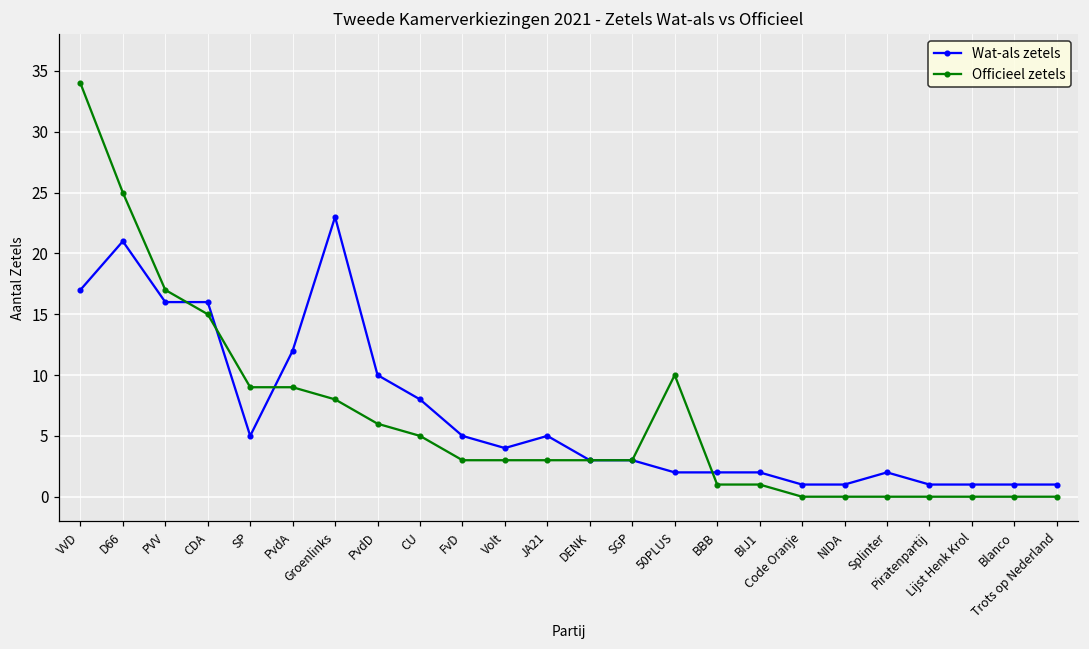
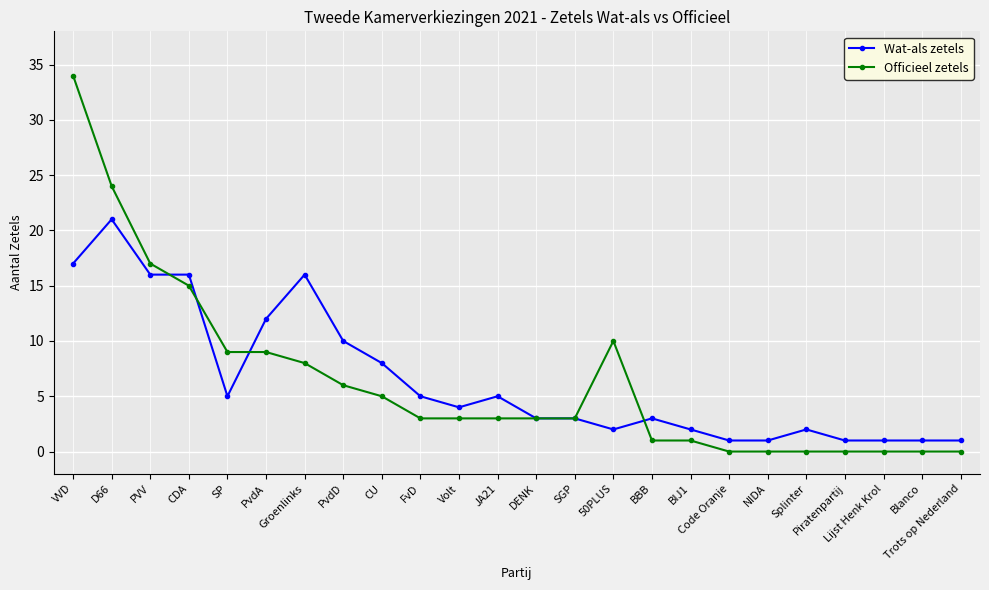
  {
    "Wat-als zetels": {
      "VVD": 17,
      "D66": 21,
      "PVV": 16,
      "CDA": 16,
      "SP": 5,
      "PvdA": 12,
-     "Groenlinks": 23,
+     "Groenlinks": 16,
      "PvdD": 10,
      "CU": 8,
      "FvD": 5,
      "Volt": 4,
      "JA21": 5,
      "50PLUS": 2,
-     "BBB": 2,
+     "BBB": 3,
      "BIJ1": 2,
      "Code Oranje": 1,
      "NIDA": 1,
      "Splinter": 2,
      "Piratenpartij": 1,
      "Lijst Henk Krol": 1,
      "Blanco": 1,
      "Trots op Nederland": 1
    },
    "Officieel zetels": {
      "VVD": 34,
-     "D66": 25,
+     "D66": 24,
      "PVV": 17,
      "CDA": 15,
      "SP": 9,
      "PvdA": 9,
      "Groenlinks": 8,
      "PvdD": 6,
      "CU": 5,
      "FvD": 3,
      "Volt": 3,
      "JA21": 3,
      "50PLUS": 10,
      "BBB": 1,
      "BIJ1": 1,
      "Code Oranje": 0,
      "NIDA": 0,
      "Splinter": 0,
      "Piratenpartij": 0,
      "Lijst Henk Krol": 0,
      "Blanco": 0,
      "Trots op Nederland": 0
    }
  }
